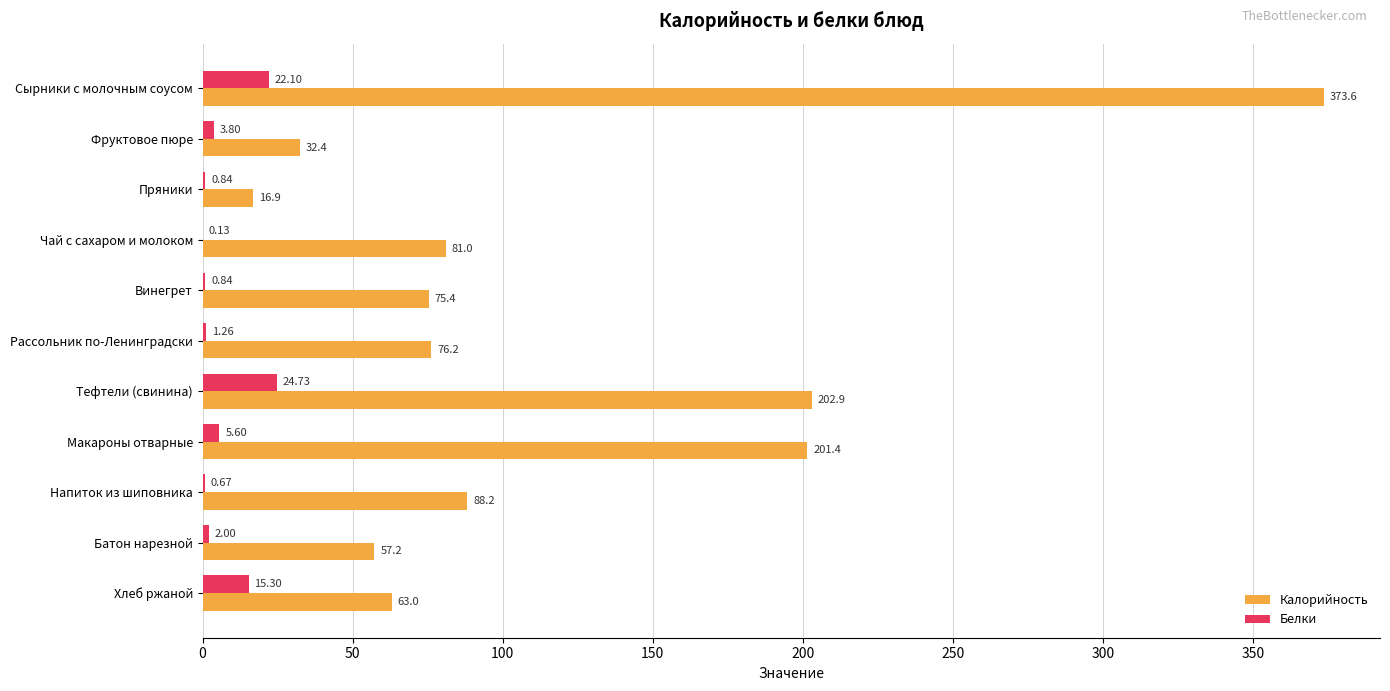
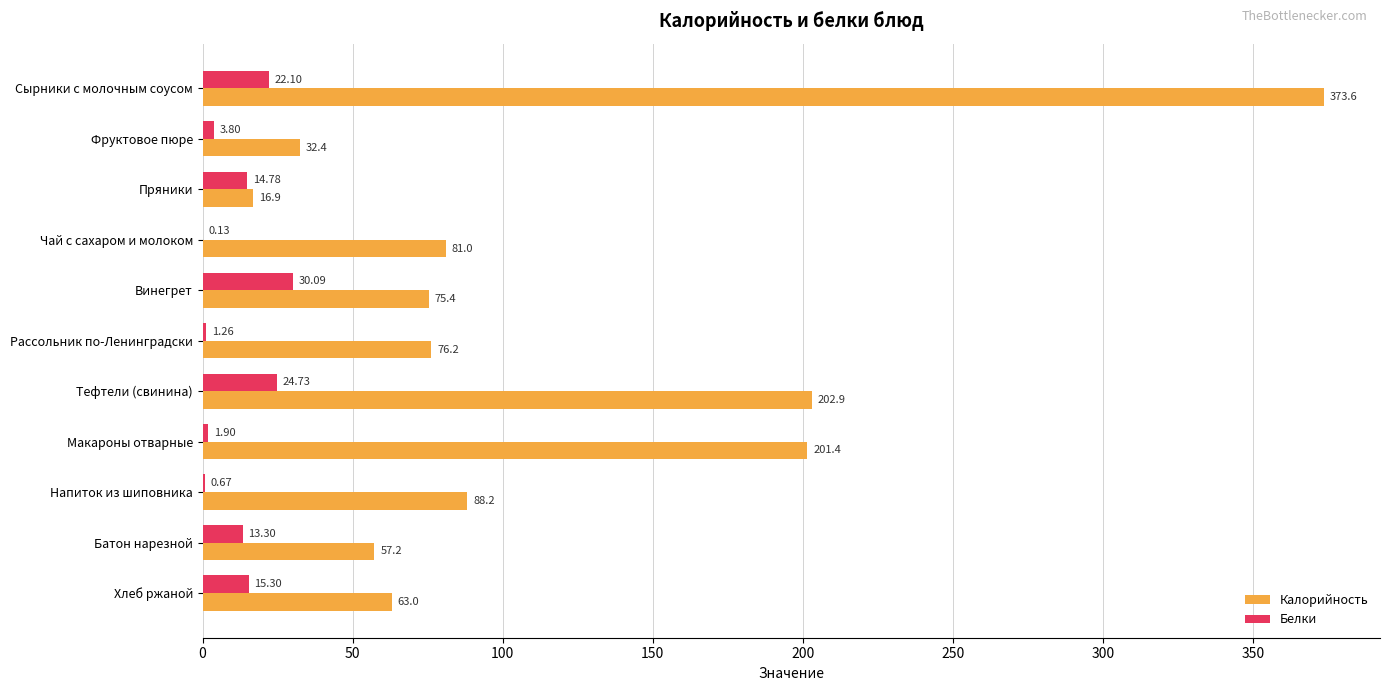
  {
    "Калорийность": {
      "Сырники с молочным соусом": 373.6,
      "Фруктовое пюре": 32.4,
      "Пряники": 16.9,
      "Чай с сахаром и молоком": 81.0,
      "Винегрет": 75.4,
      "Рассольник по-Ленинградски": 76.2,
      "Тефтели (свинина)": 202.9,
      "Макароны отварные": 201.4,
      "Напиток из шиповника": 88.2,
      "Батон нарезной": 57.2,
      "Хлеб ржаной": 63.0
    },
    "Белки": {
      "Сырники с молочным соусом": 22.10,
      "Фруктовое пюре": 3.80,
-     "Пряники": 0.84,
+     "Пряники": 14.78,
      "Чай с сахаром и молоком": 0.13,
-     "Винегрет": 0.84,
+     "Винегрет": 30.09,
      "Рассольник по-Ленинградски": 1.26,
      "Тефтели (свинина)": 24.73,
-     "Макароны отварные": 5.60,
+     "Макароны отварные": 1.90,
      "Напиток из шиповника": 0.67,
-     "Батон нарезной": 2.00,
+     "Батон нарезной": 13.30,
      "Хлеб ржаной": 15.30
    }
  }
